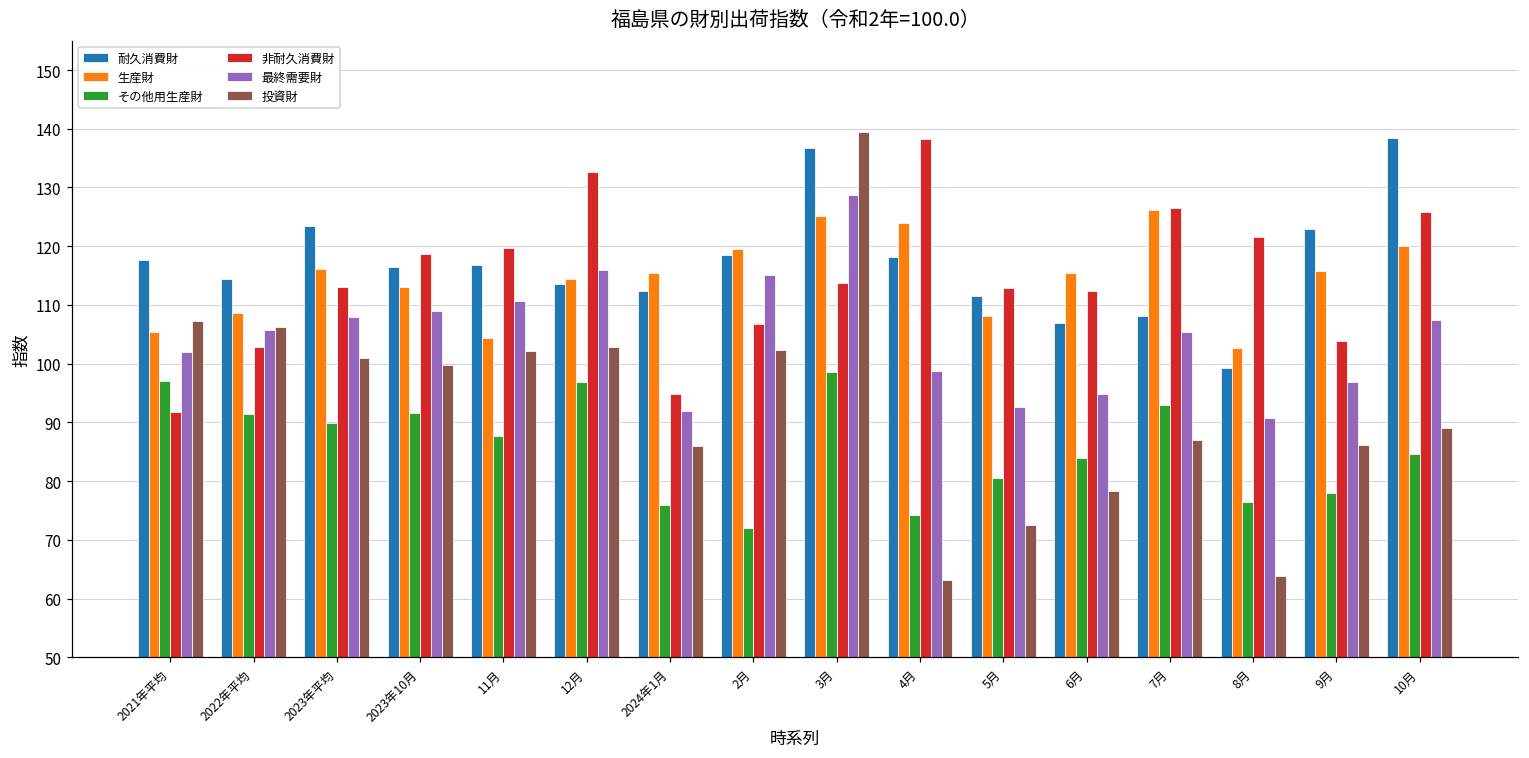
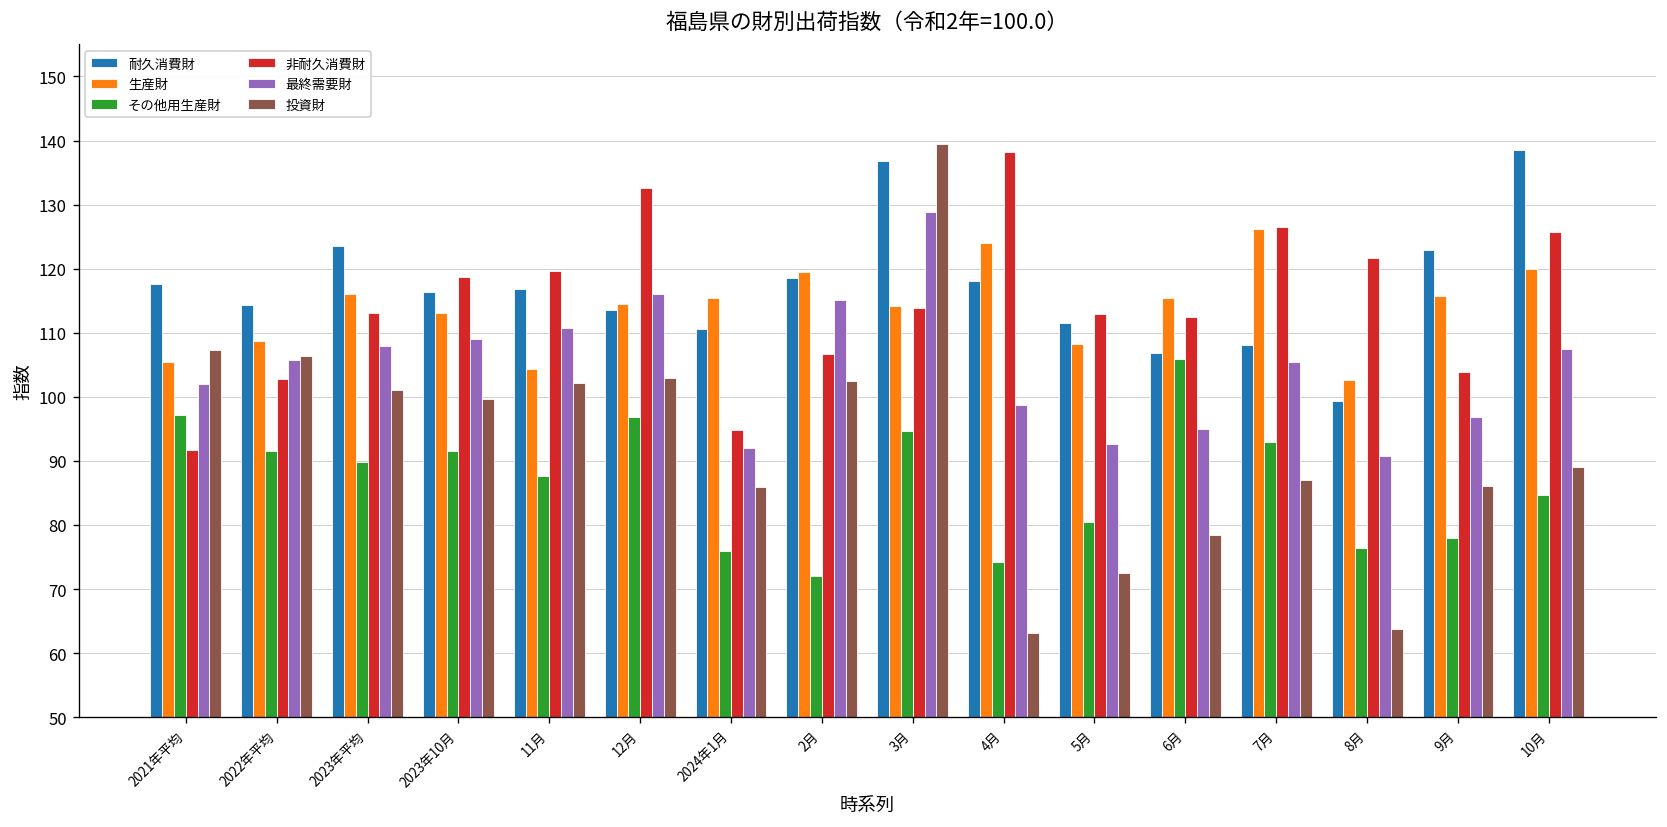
  {
    "耐久消費財": {
      "2021年平均": 118,
      "2022年平均": 114,
      "2023年平均": 124,
      "2023年10月": 116,
      "11月": 117,
      "12月": 114,
-     "2024年1月": 112,
+     "2024年1月": 111,
      "2月": 119,
      "3月": 137,
      "4月": 118,
      "5月": 112,
      "6月": 107,
      "7月": 108,
      "8月": 99,
      "9月": 123,
      "10月": 139
    },
    "生産財": {
      "2021年平均": 105,
      "2022年平均": 109,
      "2023年平均": 116,
      "2023年10月": 113,
      "11月": 104,
      "12月": 115,
      "2024年1月": 116,
      "2月": 120,
-     "3月": 125,
+     "3月": 114,
      "4月": 124,
      "5月": 108,
      "6月": 116,
      "7月": 126,
      "8月": 103,
      "9月": 116,
      "10月": 120
    },
    "その他用生産財": {
      "2021年平均": 97,
      "2022年平均": 92,
      "2023年平均": 90,
      "2023年10月": 92,
      "11月": 88,
      "12月": 97,
      "2024年1月": 76,
      "2月": 72,
-     "3月": 99,
+     "3月": 95,
      "4月": 74,
      "5月": 81,
-     "6月": 84,
+     "6月": 106,
      "7月": 93,
      "8月": 76,
      "9月": 78,
      "10月": 85
    },
    "非耐久消費財": {
      "2021年平均": 92,
      "2022年平均": 103,
      "2023年平均": 113,
      "2023年10月": 119,
      "11月": 120,
      "12月": 133,
      "2024年1月": 95,
      "2月": 107,
      "3月": 114,
      "4月": 138,
      "5月": 113,
      "6月": 112,
      "7月": 127,
      "8月": 122,
      "9月": 104,
      "10月": 126
    },
    "最終需要財": {
      "2021年平均": 102,
      "2022年平均": 106,
      "2023年平均": 108,
      "2023年10月": 109,
      "11月": 111,
      "12月": 116,
      "2024年1月": 92,
      "2月": 115,
      "3月": 129,
      "4月": 99,
      "5月": 93,
      "6月": 95,
      "7月": 105,
      "8月": 91,
      "9月": 97,
      "10月": 107
    },
    "投資財": {
      "2021年平均": 107,
      "2022年平均": 106,
      "2023年平均": 101,
      "2023年10月": 100,
      "11月": 102,
      "12月": 103,
      "2024年1月": 86,
      "2月": 102,
      "3月": 140,
      "4月": 63,
      "5月": 73,
      "6月": 78,
      "7月": 87,
      "8月": 64,
      "9月": 86,
      "10月": 89
    }
  }
